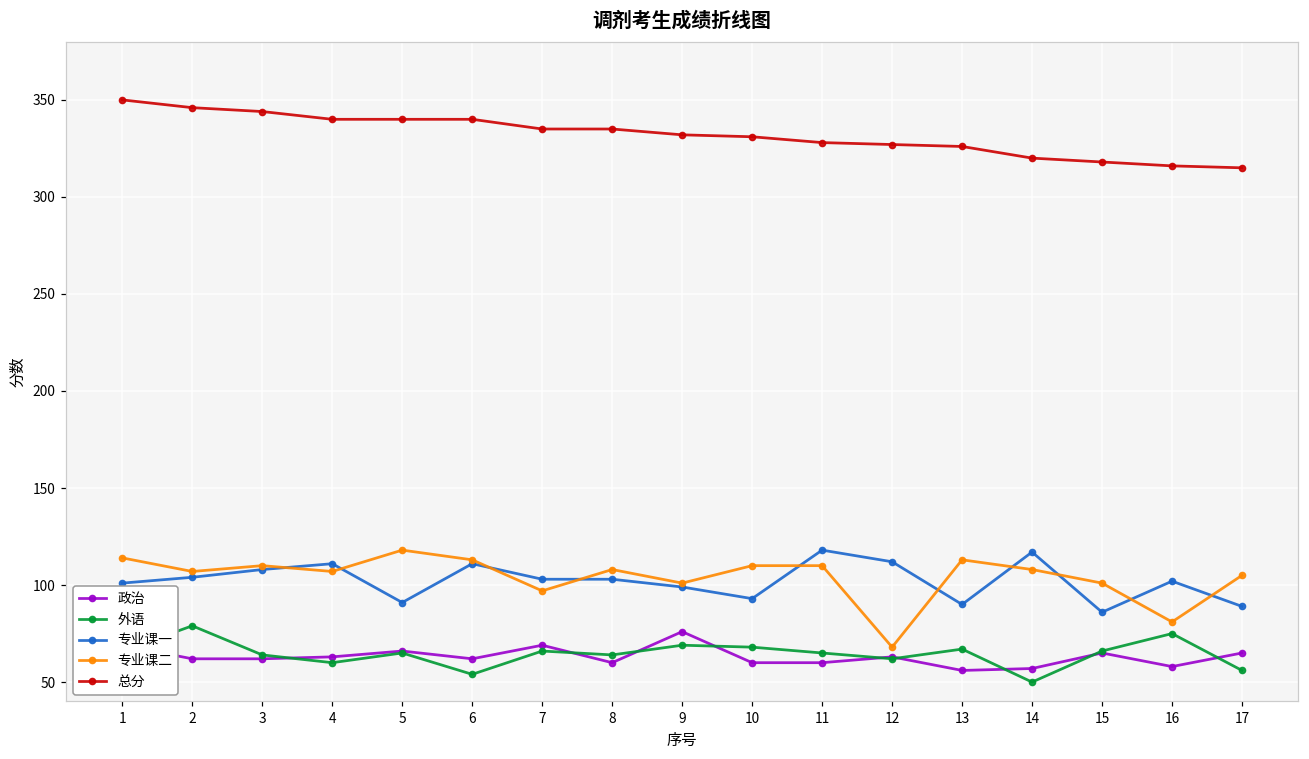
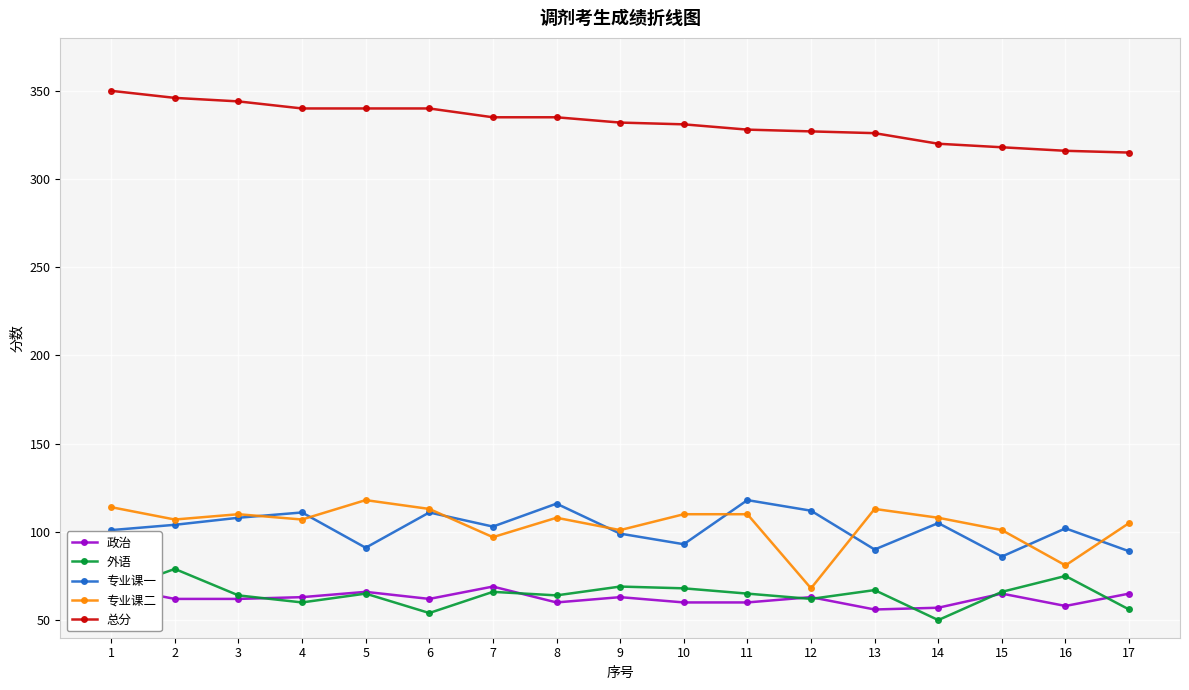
  {
    "政治": {
      "2": 62,
      "3": 62,
      "4": 63,
      "6": 62,
      "7": 69,
      "8": 60,
-     "9": 76,
+     "9": 63,
      "10": 60,
      "11": 60,
      "13": 56,
      "14": 57,
      "16": 58,
      "17": 65
    },
    "外语": {
      "2": 79,
      "3": 64,
      "4": 60,
      "6": 54,
      "7": 66,
      "8": 64,
      "9": 69,
      "10": 68,
      "11": 65,
      "13": 67,
      "14": 50,
      "16": 75,
      "17": 56
    },
    "专业课一": {
      "1": 101,
      "2": 104,
      "3": 108,
      "4": 111,
      "5": 91,
      "6": 111,
      "7": 103,
-     "8": 103,
+     "8": 116,
      "9": 99,
      "10": 93,
      "11": 118,
      "12": 112,
      "13": 90,
-     "14": 117,
+     "14": 105,
      "15": 86,
      "16": 102,
      "17": 89
    },
    "专业课二": {
      "1": 114,
      "2": 107,
      "3": 110,
      "4": 107,
      "5": 118,
      "6": 113,
      "7": 97,
      "8": 108,
      "9": 101,
      "10": 110,
      "11": 110,
      "12": 68,
      "13": 113,
      "14": 108,
      "15": 101,
      "16": 81,
      "17": 105
    },
    "总分": {
      "1": 350,
      "2": 346,
      "3": 344,
      "4": 340,
      "5": 340,
      "6": 340,
      "7": 335,
      "8": 335,
      "9": 332,
      "10": 331,
      "11": 328,
      "12": 327,
      "13": 326,
      "14": 320,
      "15": 318,
      "16": 316,
      "17": 315
    }
  }
